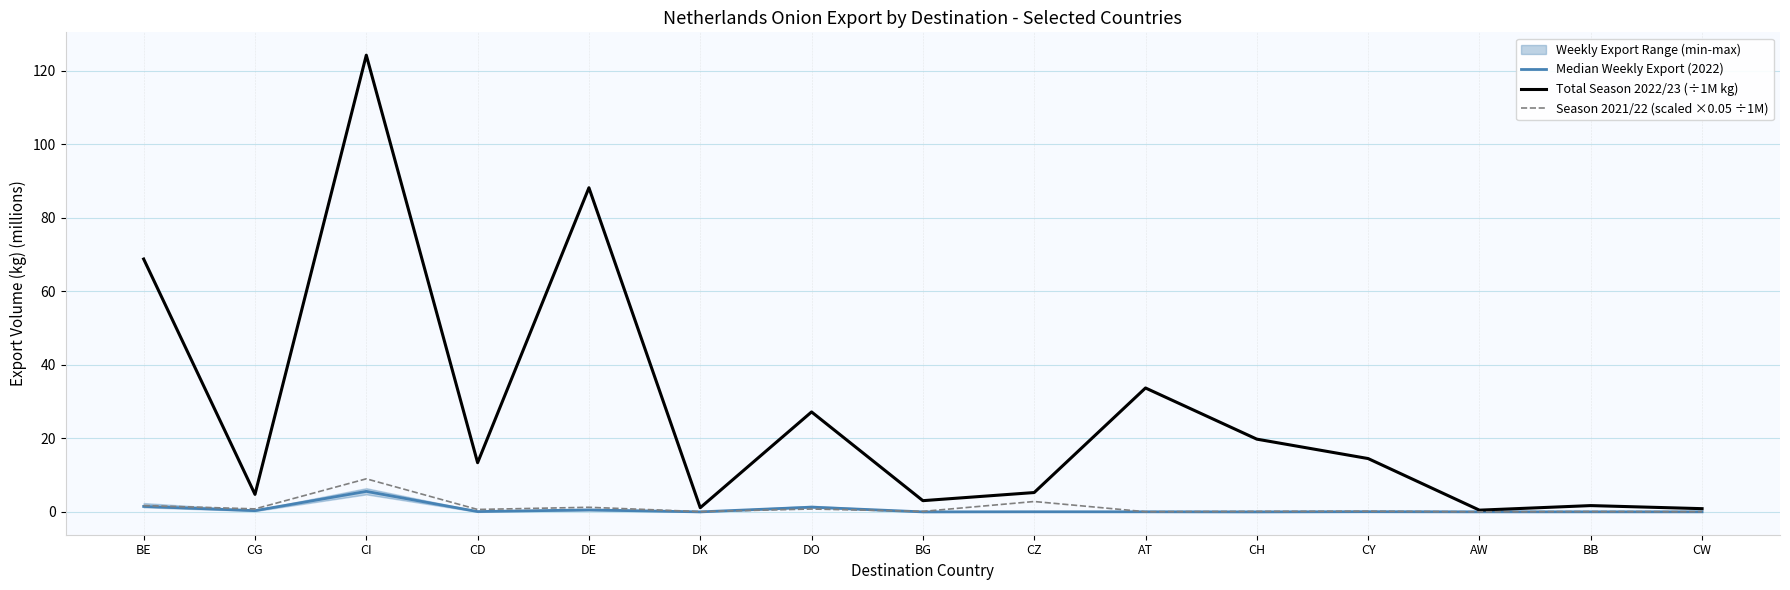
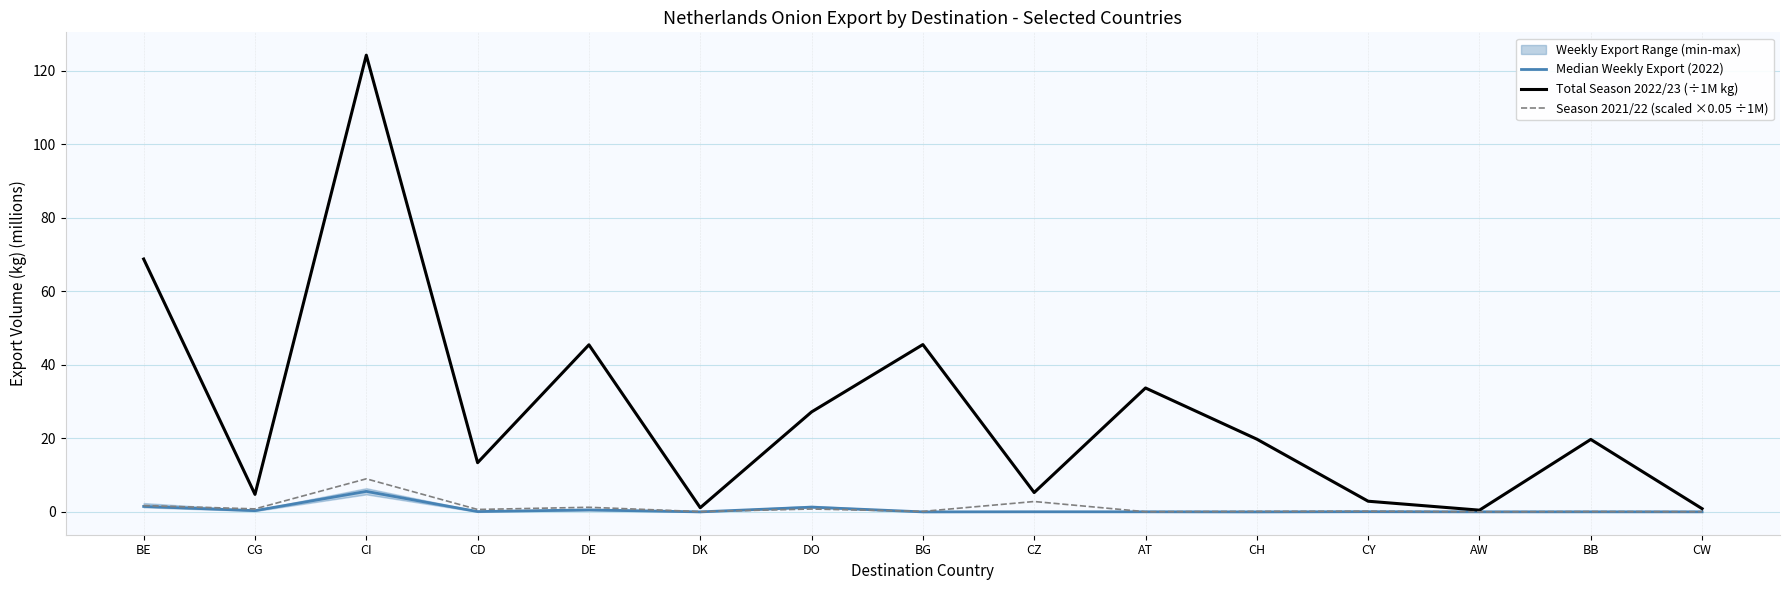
  {
    "Total Season 2022/23 (÷1M kg)": {
      "BE": 69,
      "CG": 5,
      "CI": 124,
      "CD": 13,
-     "DE": 88,
+     "DE": 45,
      "DK": 1,
      "DO": 27,
-     "BG": 3,
+     "BG": 46,
      "CZ": 5,
      "AT": 34,
      "CH": 20,
-     "CY": 15,
-     "BB": 2,
+     "CY": 3,
+     "BB": 20,
      "CW": 1
    },
    "Season 2021/22 (scaled ×0.05 ÷1M)": {
      "CI": 9,
      "CZ": 3
    }
  }
